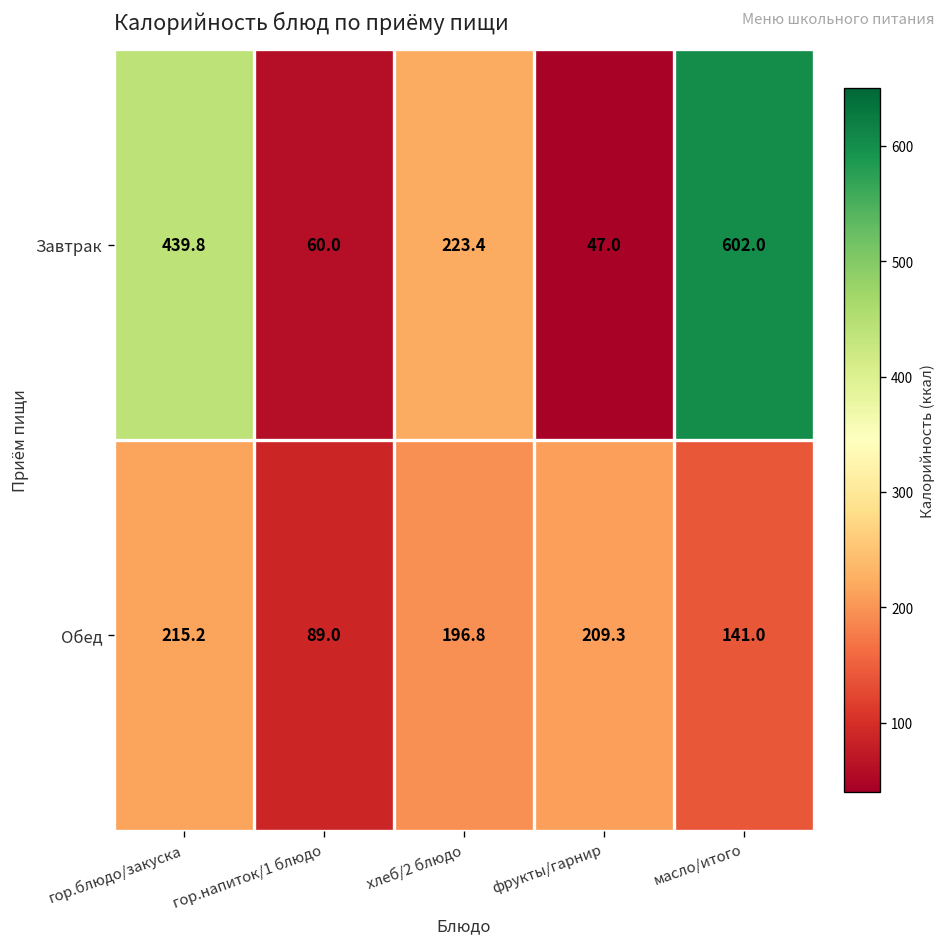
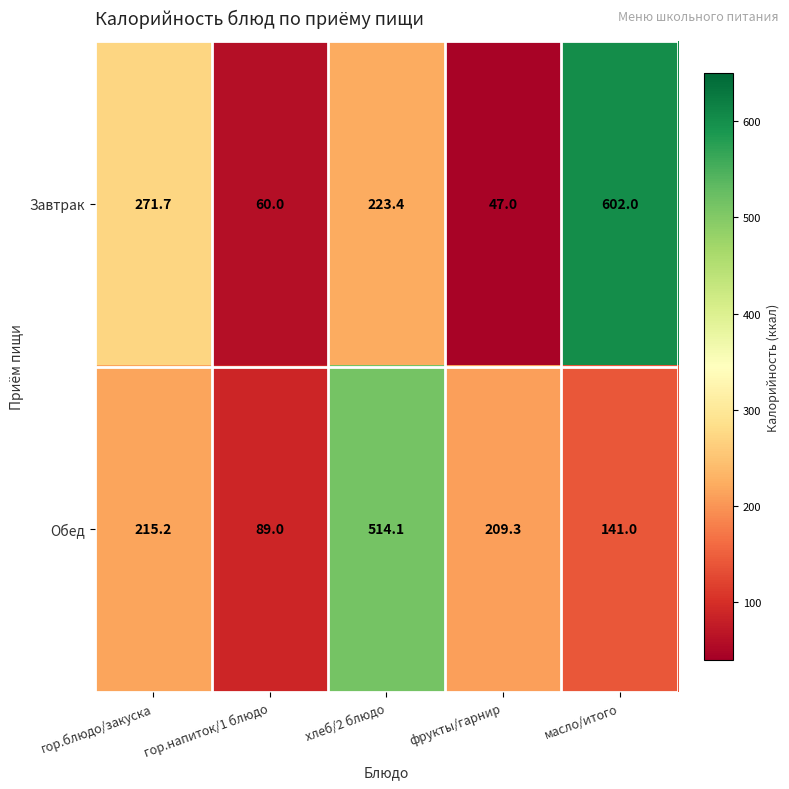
  {
    "Завтрак": {
-     "гор.блюдо/закуска": 439.8,
+     "гор.блюдо/закуска": 271.7,
      "гор.напиток/1 блюдо": 60.0,
      "хлеб/2 блюдо": 223.4,
      "фрукты/гарнир": 47.0,
      "масло/итого": 602.0
    },
    "Обед": {
      "гор.блюдо/закуска": 215.2,
      "гор.напиток/1 блюдо": 89.0,
-     "хлеб/2 блюдо": 196.8,
+     "хлеб/2 блюдо": 514.1,
      "фрукты/гарнир": 209.3,
      "масло/итого": 141.0
    }
  }
